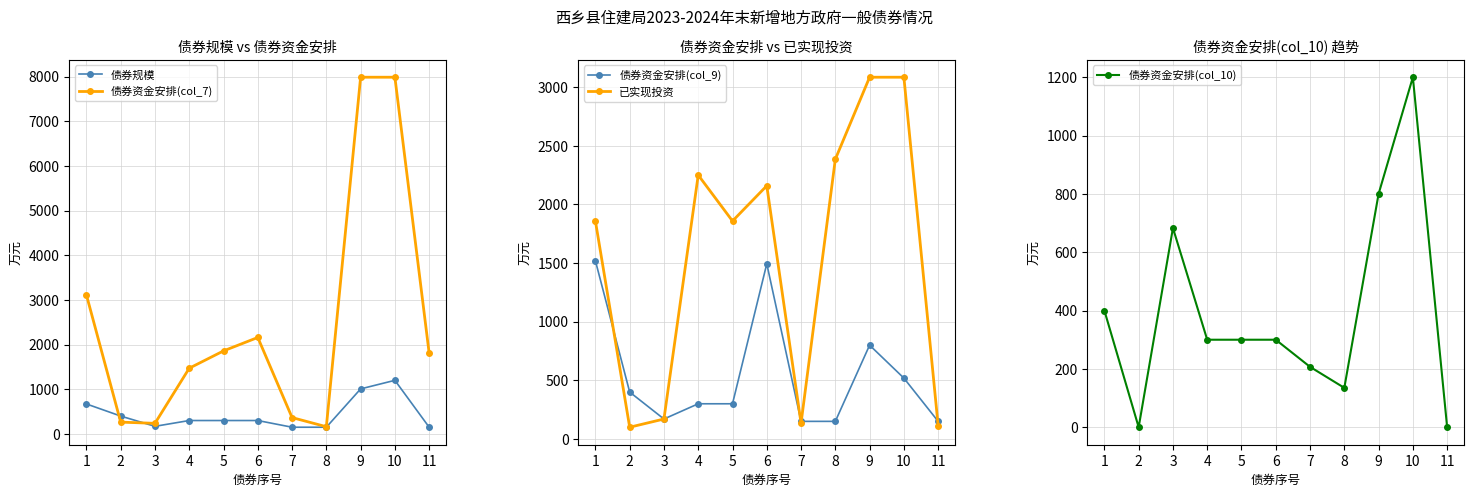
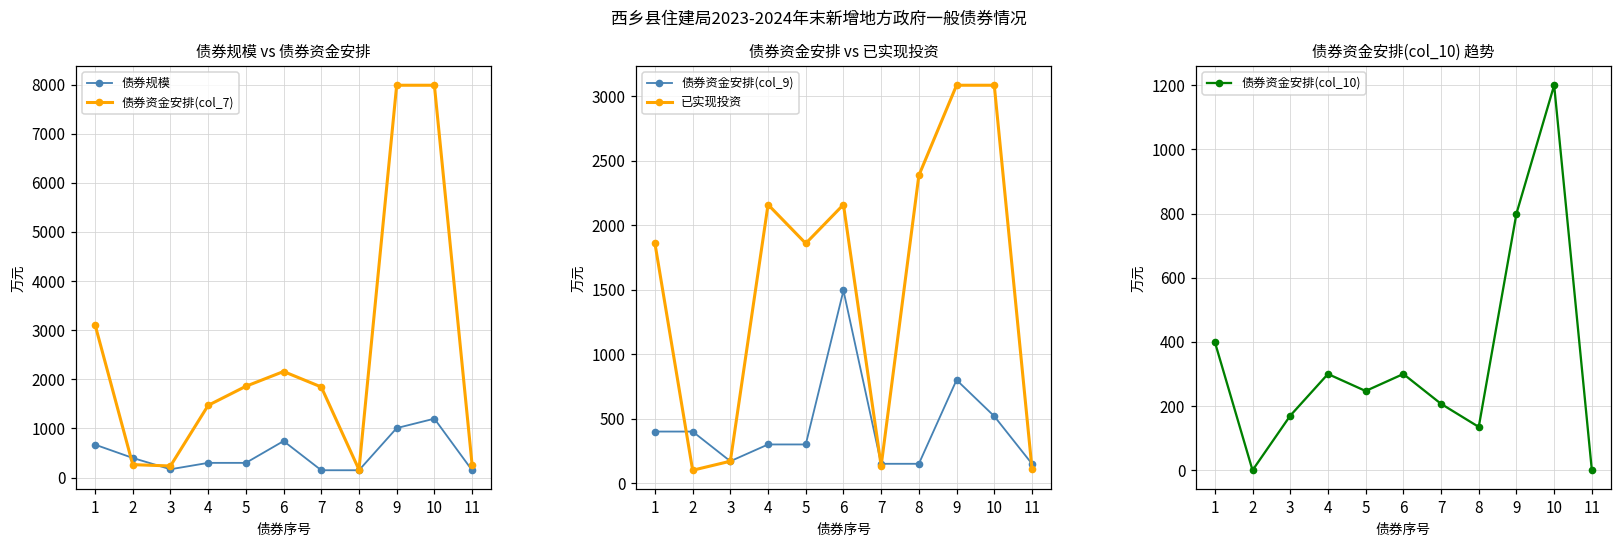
  {
    "债券规模 vs 债券资金安排": {
      "债券规模": {
        "1": 700,
        "2": 400,
        "3": 200,
        "4": 300,
        "5": 300,
-       "6": 300,
+       "6": 700,
        "7": 200,
        "9": 1000,
        "10": 1200,
        "11": 200
      },
      "债券资金安排(col_7)": {
        "1": 3100,
        "2": 300,
        "3": 200,
        "4": 1500,
        "5": 1900,
        "6": 2200,
-       "7": 400,
+       "7": 1800,
        "9": 8000,
        "10": 8000,
-       "11": 1800
+       "11": 300
      }
    },
    "债券资金安排 vs 已实现投资": {
      "债券资金安排(col_9)": {
-       "1": 1520,
+       "1": 400,
        "2": 400,
        "4": 300,
        "5": 300,
        "6": 1490,
        "8": 150,
        "9": 800,
        "10": 520,
        "11": 150
      },
      "已实现投资": {
        "1": 1860,
        "2": 100,
-       "4": 2250,
+       "4": 2160,
        "5": 1860,
        "6": 2160,
        "8": 2390,
        "9": 3090,
        "10": 3090,
        "11": 110
      }
    },
    "债券资金安排(col_10) 趋势": {
      "1": 400,
      "2": 0,
-     "3": 680,
+     "3": 170,
      "4": 300,
-     "5": 300,
+     "5": 250,
      "6": 300,
      "7": 210,
      "8": 140,
      "9": 800,
      "10": 1200,
      "11": 0
    }
  }
